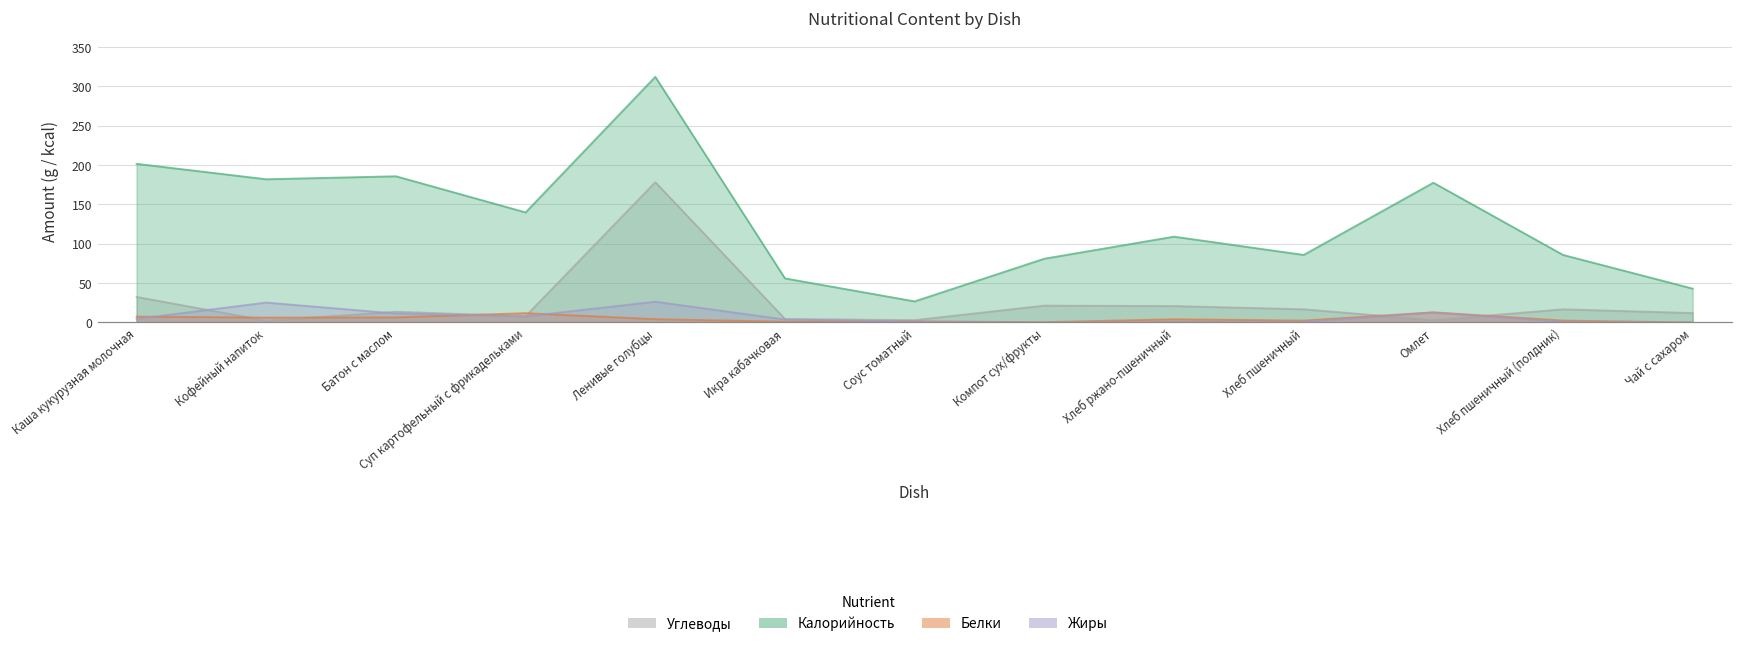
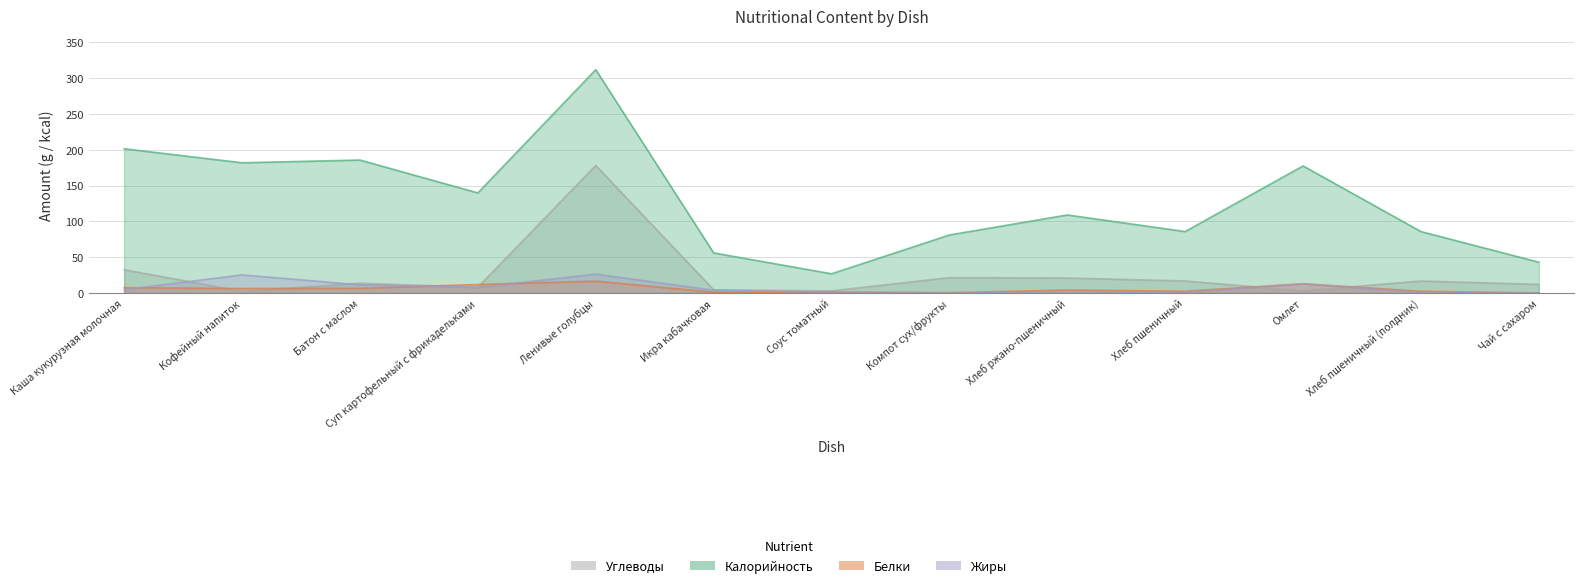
  {
    "Белки": {
      "Кофейный напиток": 10,
      "Батон с маслом": 10,
      "Суп картофельный с фрикадельками": 10,
-     "Ленивые голубцы": 0
+     "Ленивые голубцы": 20
    }
  }
